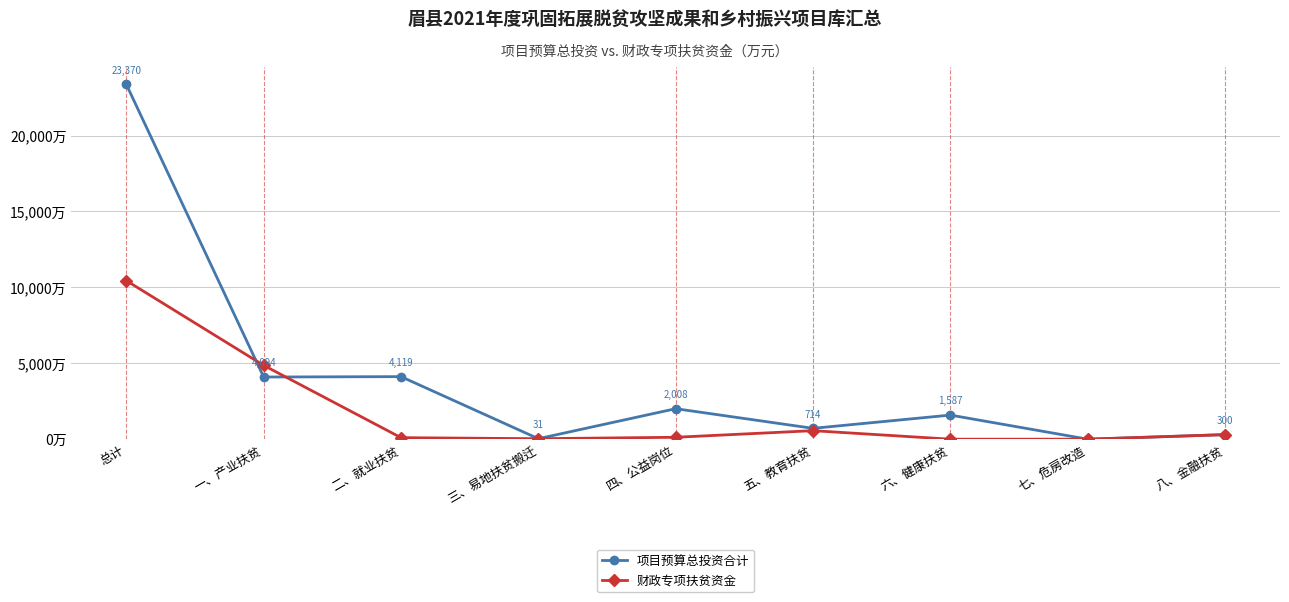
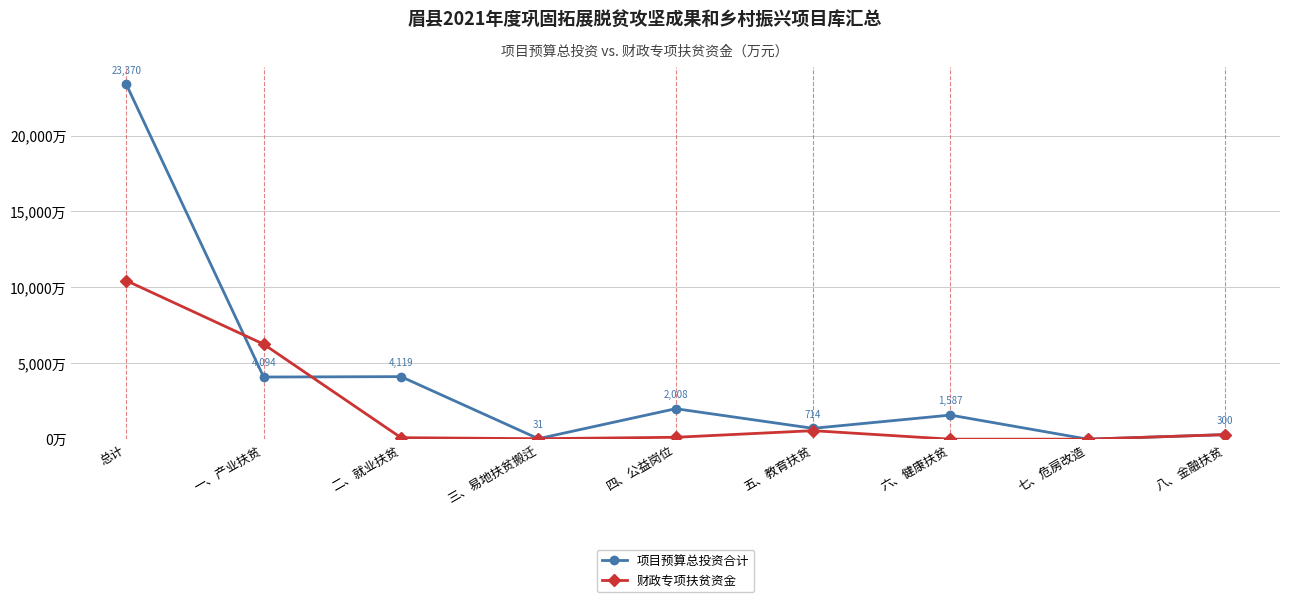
  {
    "项目预算总投资合计": {
      "总计": "23,370",
      "一、产业扶贫": "4,094",
      "二、就业扶贫": "4,119",
      "四、公益岗位": "2,008",
      "六、健康扶贫": "1,587"
    },
    "财政专项扶贫资金": {
      "总计": "10,400万",
-     "一、产业扶贫": "4,900万",
+     "一、产业扶贫": "6,300万",
      "二、就业扶贫": "100万",
      "四、公益岗位": "100万",
      "六、健康扶贫": "0万"
    }
  }
